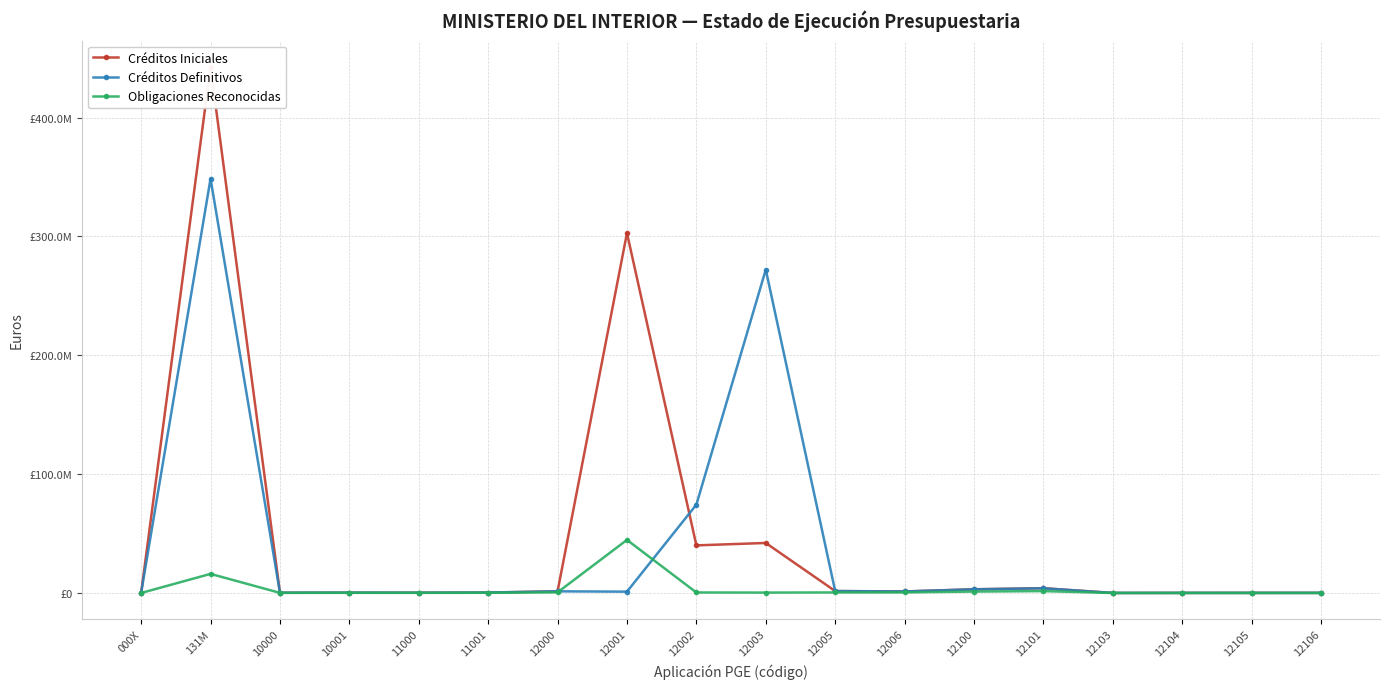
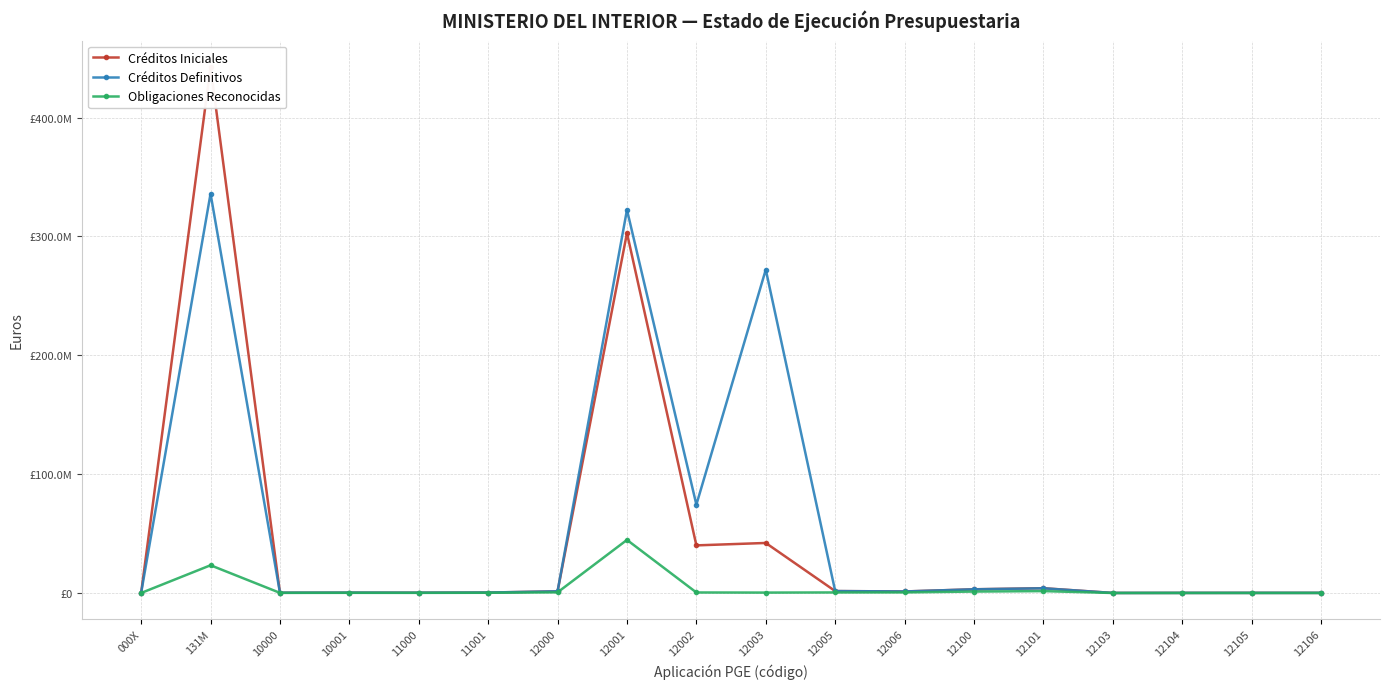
  {
    "Créditos Iniciales": {
      "12001": "£303000000",
      "12002": "£40000000",
      "12003": "£42000000"
    },
    "Créditos Definitivos": {
-     "131M": "£349000000",
-     "12001": "£1000000",
+     "131M": "£336000000",
+     "12001": "£322000000",
      "12002": "£74000000",
      "12003": "£272000000"
    },
    "Obligaciones Reconocidas": {
-     "131M": "£16000000",
+     "131M": "£23000000",
      "12001": "£45000000",
      "12002": "£0",
      "12003": "£0",
      "12101": "£2000000"
    }
  }
